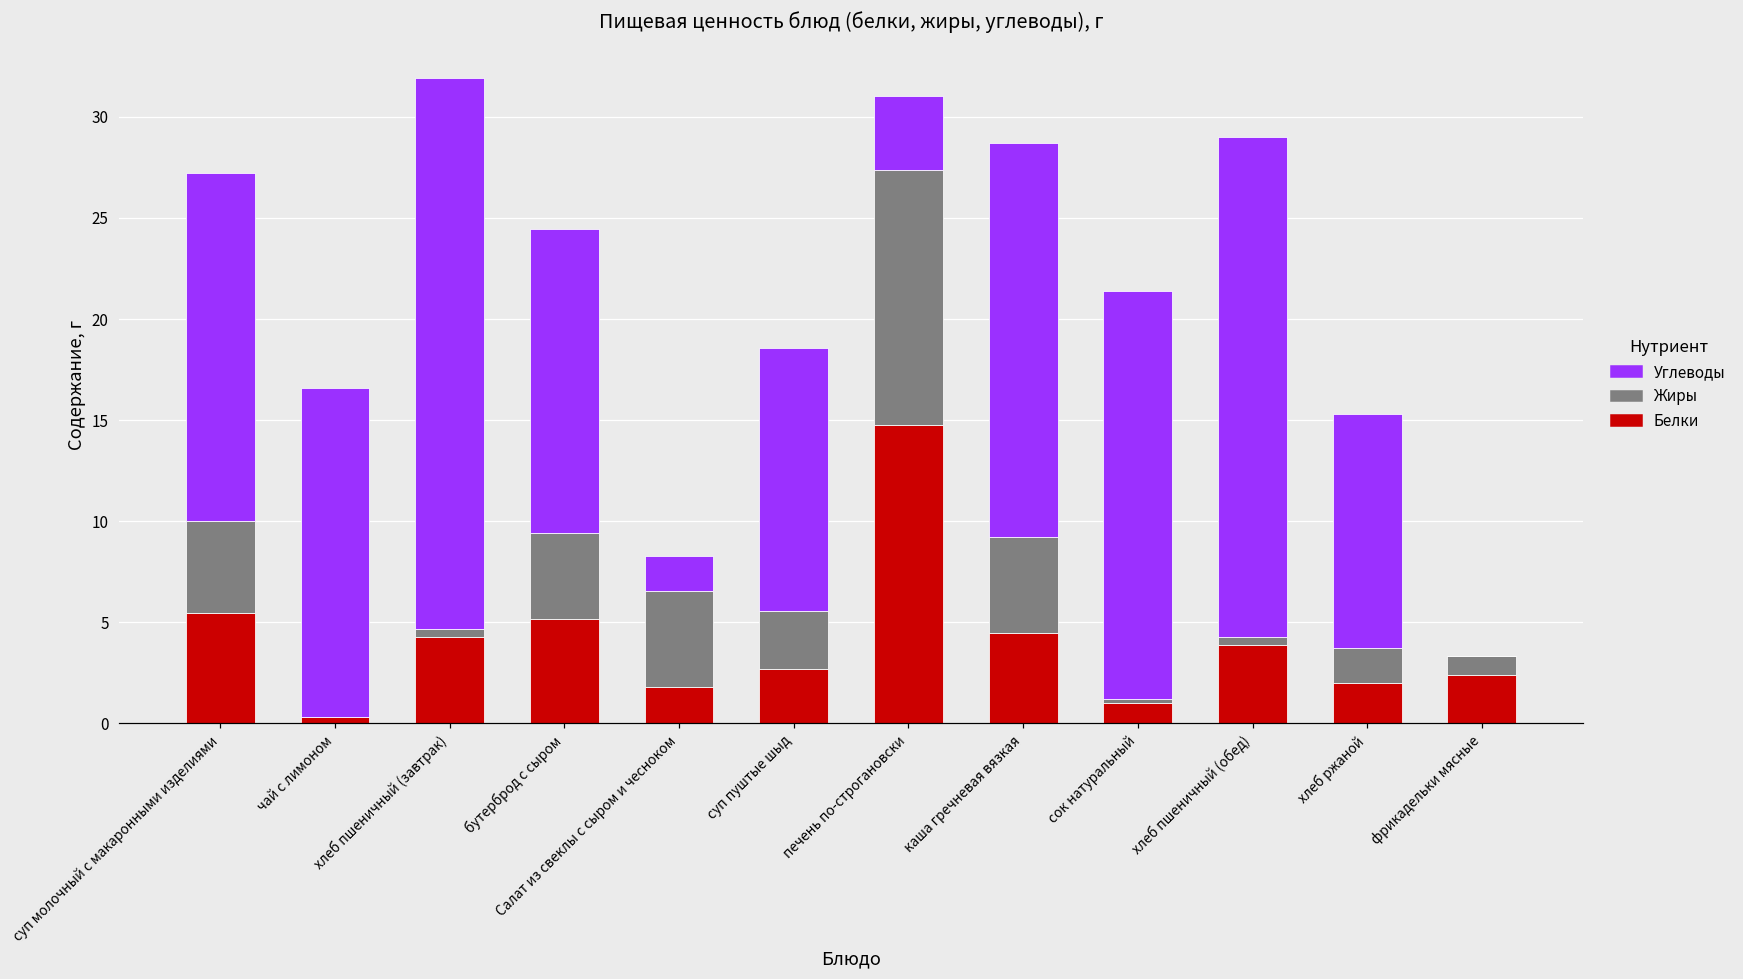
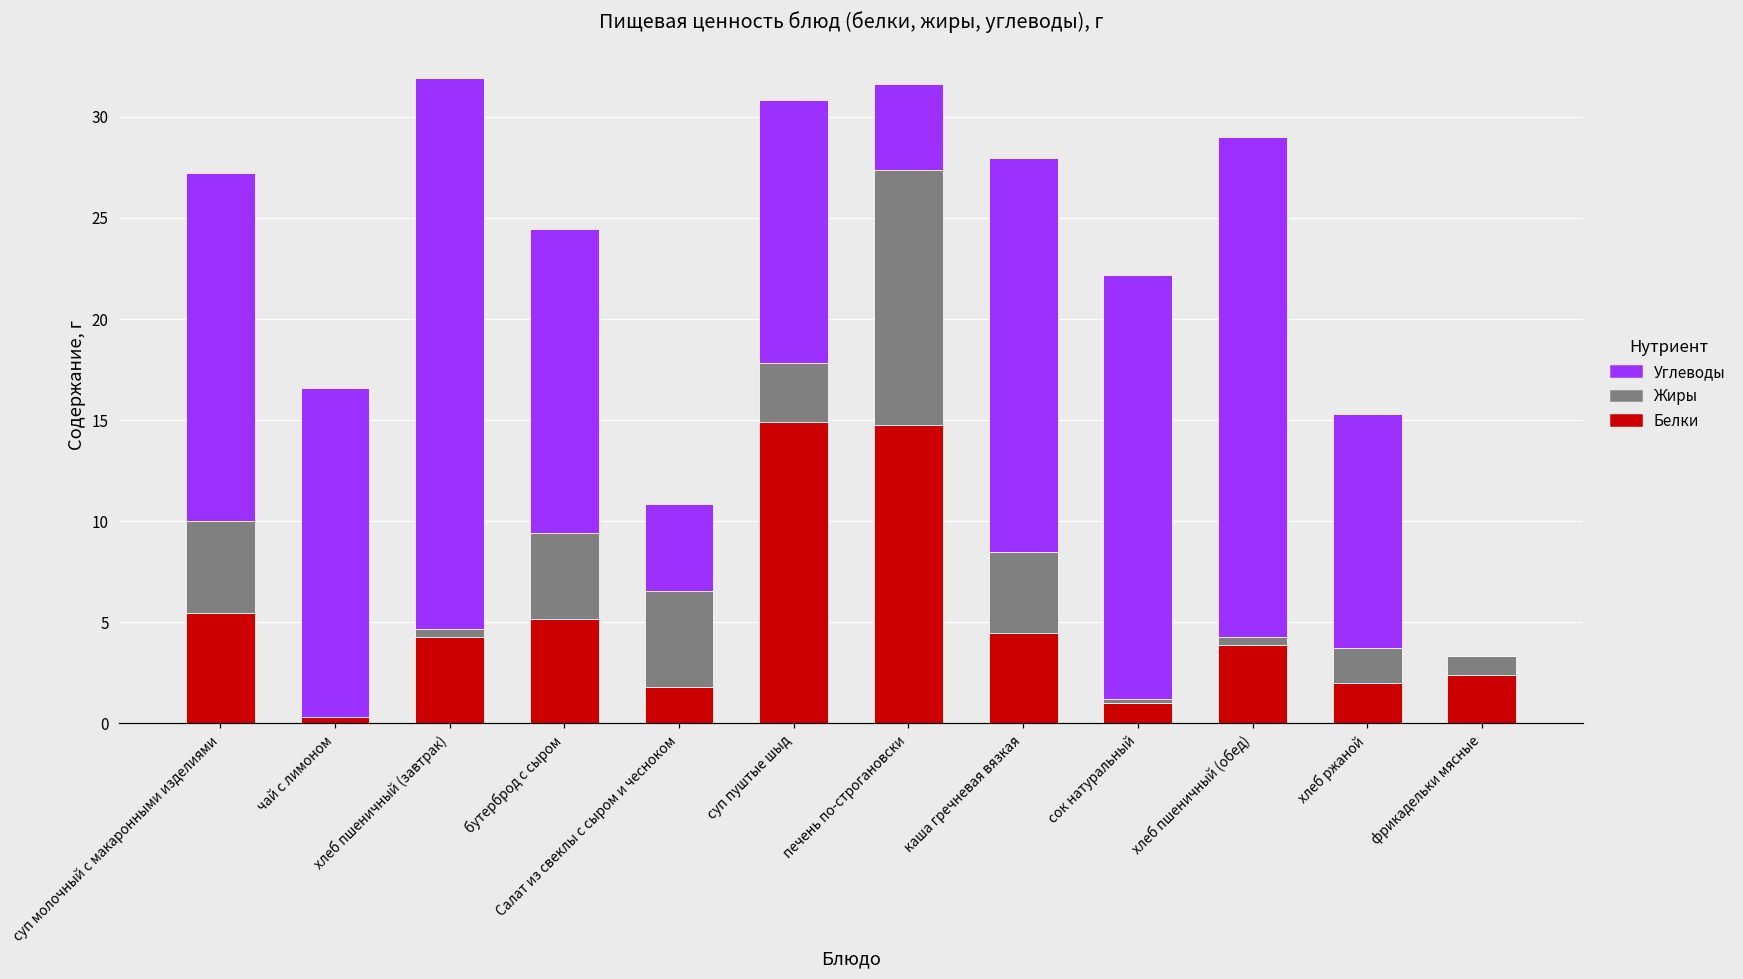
  {
    "Белки": {
      "суп молочный с макаронными изделиями": 5.4,
      "чай с лимоном": 0.3,
      "хлеб пшеничный (завтрак)": 4.2,
      "бутерброд с сыром": 5.1,
      "Салат из свеклы с сыром и чесноком": 1.8,
-     "суп пуштые шыд": 2.7,
+     "суп пуштые шыд": 14.9,
      "печень по-строгановски": 14.8,
      "каша гречневая вязкая": 4.5,
      "сок натуральный": 1.0,
      "хлеб пшеничный (обед)": 3.9,
      "хлеб ржаной": 2.0,
      "фрикадельки мясные": 2.4
    },
    "Жиры": {
      "суп молочный с макаронными изделиями": 4.5,
      "чай с лимоном": 0.0,
      "хлеб пшеничный (завтрак)": 0.4,
      "бутерброд с сыром": 4.3,
      "Салат из свеклы с сыром и чесноком": 4.7,
      "суп пуштые шыд": 2.9,
      "печень по-строгановски": 12.6,
-     "каша гречневая вязкая": 4.7,
+     "каша гречневая вязкая": 4.0,
      "сок натуральный": 0.2,
      "хлеб пшеничный (обед)": 0.4,
      "хлеб ржаной": 1.8,
      "фрикадельки мясные": 0.9
    },
    "Углеводы": {
      "суп молочный с макаронными изделиями": 17.3,
      "чай с лимоном": 16.3,
      "хлеб пшеничный (завтрак)": 27.2,
      "бутерброд с сыром": 15.0,
-     "Салат из свеклы с сыром и чесноком": 1.7,
+     "Салат из свеклы с сыром и чесноком": 4.4,
      "суп пуштые шыд": 13.1,
-     "печень по-строгановски": 3.7,
+     "печень по-строгановски": 4.3,
      "каша гречневая вязкая": 19.5,
-     "сок натуральный": 20.2,
+     "сок натуральный": 21.0,
      "хлеб пшеничный (обед)": 24.8,
      "хлеб ржаной": 11.6,
      "фрикадельки мясные": 0.0
    }
  }
